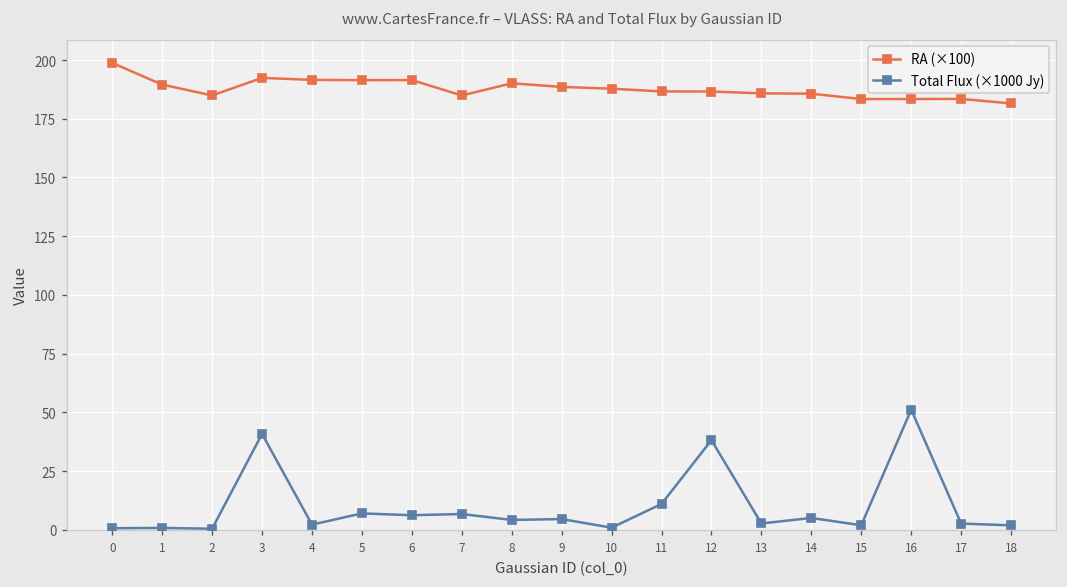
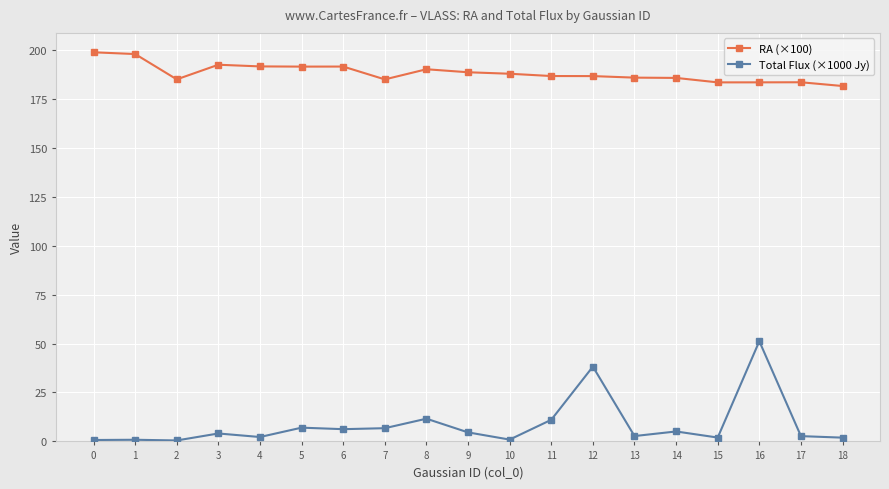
  {
    "RA (×100)": {
      "0": 199,
-     "1": 190,
+     "1": 198,
      "2": 185,
      "3": 192,
      "4": 192,
      "5": 191,
      "6": 191,
      "7": 185,
      "8": 190,
      "9": 189,
      "10": 188,
      "11": 187,
      "12": 187,
      "13": 186,
      "14": 186,
      "15": 183,
      "16": 183,
      "17": 183,
      "18": 182
    },
    "Total Flux (×1000 Jy)": {
      "0": 1,
      "1": 1,
      "2": 0,
-     "3": 41,
+     "3": 4,
      "4": 2,
      "5": 7,
      "6": 6,
      "7": 7,
-     "8": 4,
+     "8": 12,
      "9": 5,
      "10": 1,
      "11": 11,
      "12": 38,
      "13": 3,
      "14": 5,
      "15": 2,
      "16": 51,
      "17": 3,
      "18": 2
    }
  }
